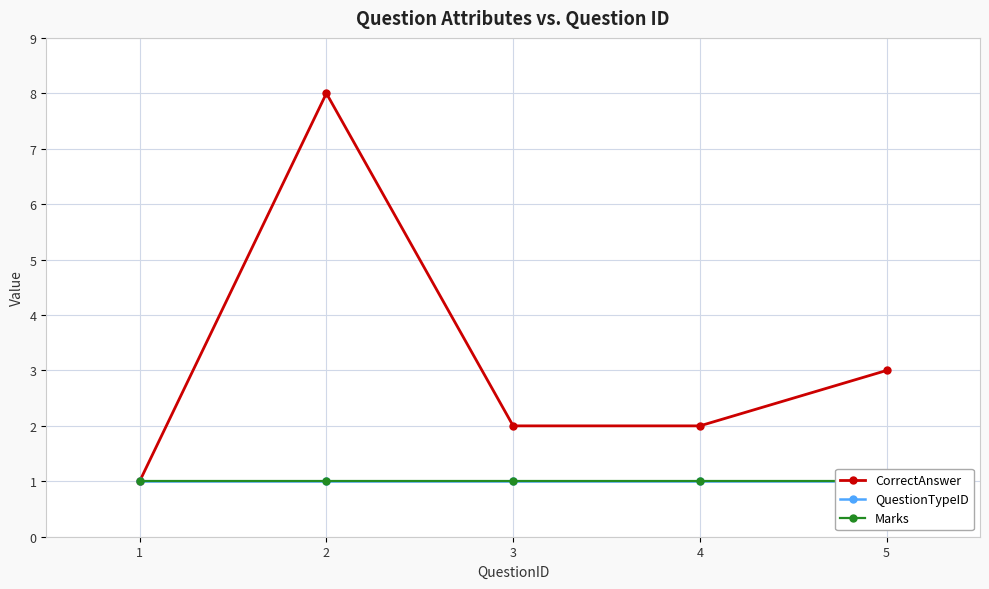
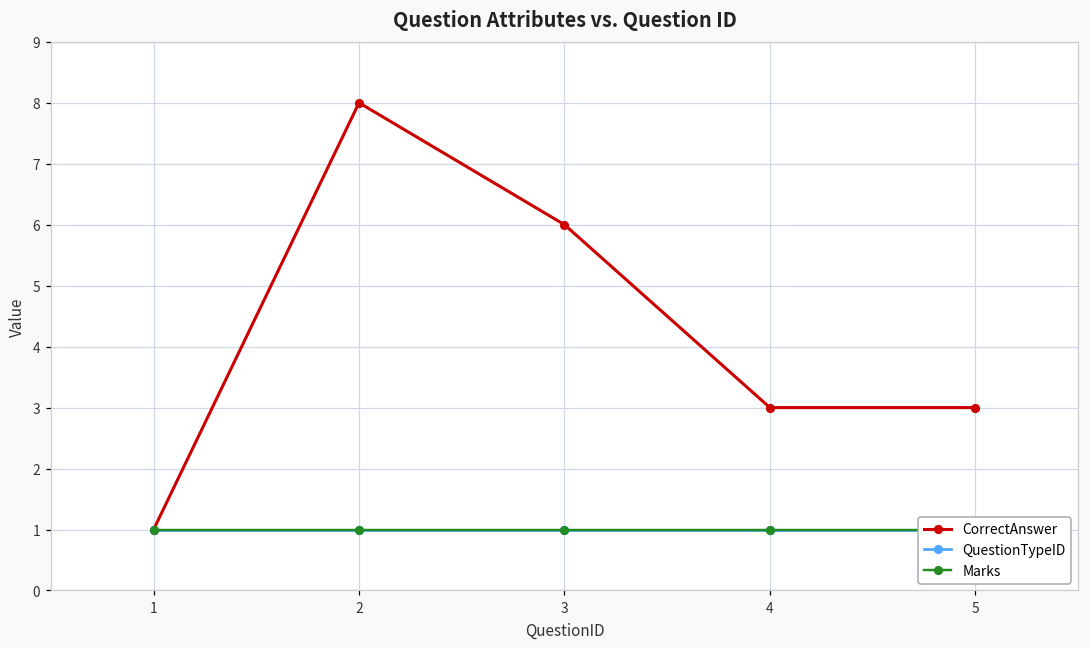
  {
    "CorrectAnswer": {
      "2": 8,
-     "3": 2,
-     "4": 2,
+     "3": 6,
+     "4": 3,
      "5": 3
    },
    "Marks": {
      "2": 1,
      "3": 1,
      "4": 1
    }
  }
